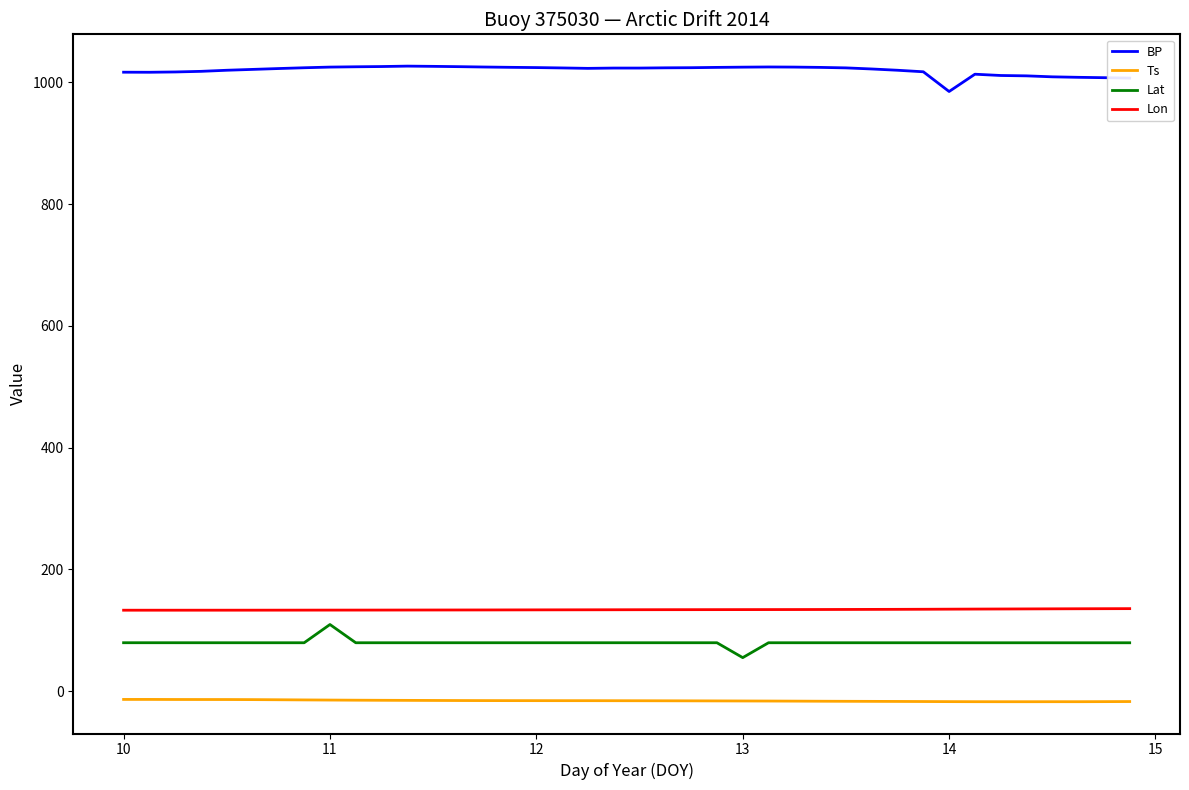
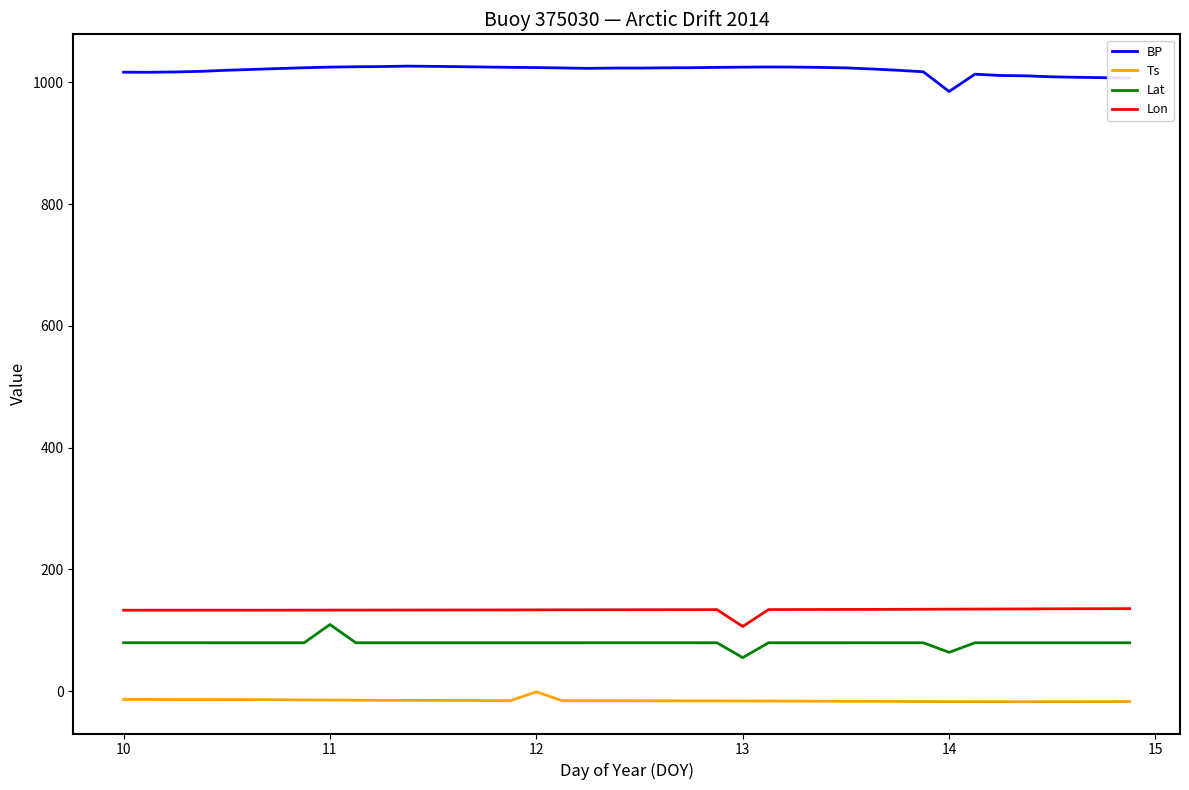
  {
    "BP": {
      "10": 1020,
      "11": 1030,
      "12": 1020,
      "13": 1030,
      "14": 990
    },
    "Ts": {
      "10": -10,
      "11": -10,
-     "12": -20,
+     "12": 0,
      "13": -20,
      "14": -20
    },
    "Lat": {
      "10": 80,
      "11": 110,
      "12": 80,
      "13": 60,
-     "14": 80
+     "14": 60
    },
    "Lon": {
      "10": 130,
      "11": 130,
      "12": 130,
-     "13": 130,
+     "13": 110,
      "14": 130
    }
  }
